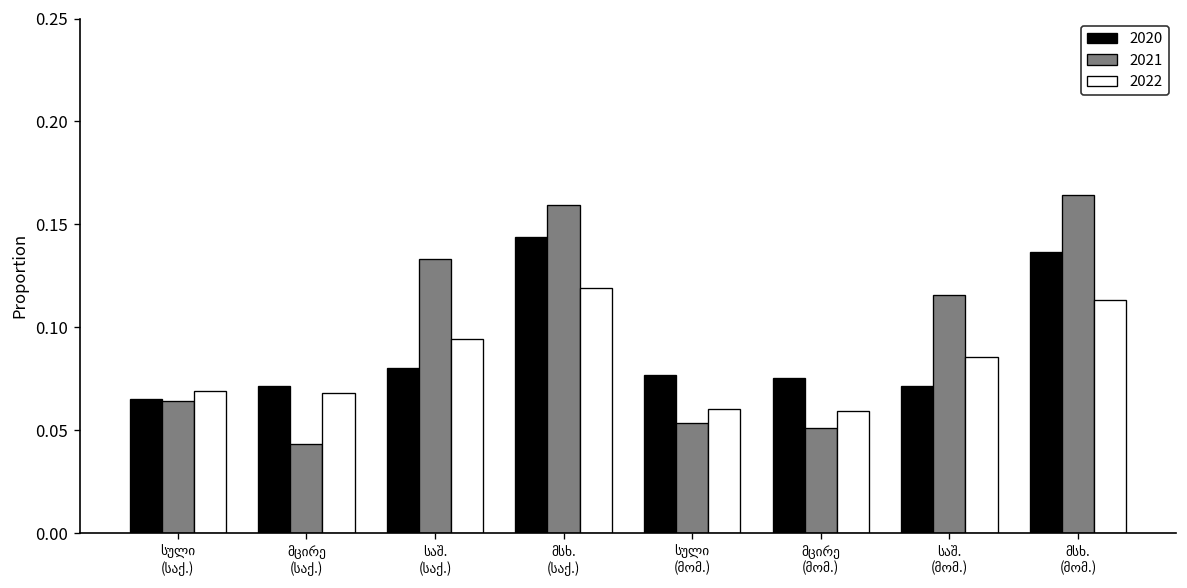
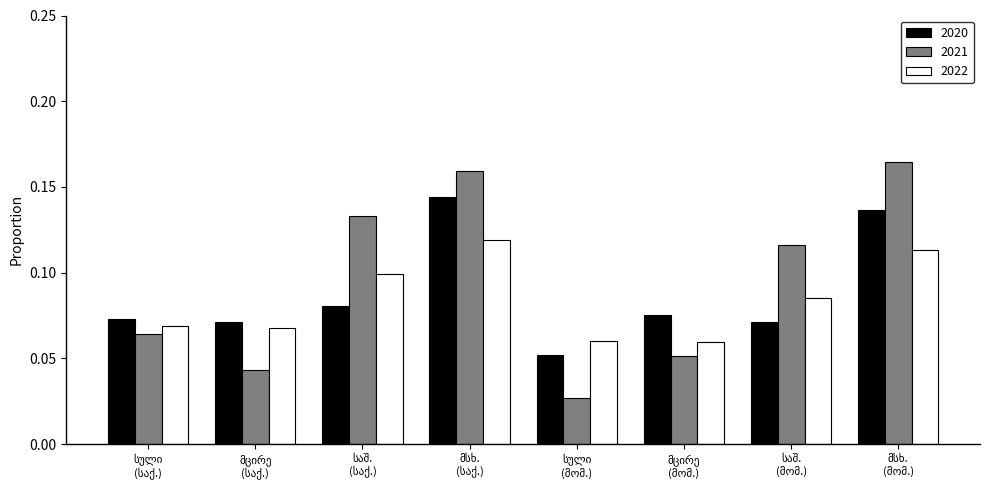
  {
    "2020": {
-     "სული (საქ.)": 0.065,
+     "სული (საქ.)": 0.073,
      "მცირე (საქ.)": 0.071,
      "საშ. (საქ.)": 0.080,
      "მსხ. (საქ.)": 0.144,
-     "სული (მომ.)": 0.077,
+     "სული (მომ.)": 0.052,
      "მცირე (მომ.)": 0.075,
      "საშ. (მომ.)": 0.071,
      "მსხ. (მომ.)": 0.137
    },
    "2021": {
      "სული (საქ.)": 0.064,
      "მცირე (საქ.)": 0.043,
      "საშ. (საქ.)": 0.133,
      "მსხ. (საქ.)": 0.160,
-     "სული (მომ.)": 0.054,
+     "სული (მომ.)": 0.027,
      "მცირე (მომ.)": 0.051,
      "საშ. (მომ.)": 0.116,
      "მსხ. (მომ.)": 0.164
    },
    "2022": {
      "სული (საქ.)": 0.069,
      "მცირე (საქ.)": 0.068,
-     "საშ. (საქ.)": 0.094,
+     "საშ. (საქ.)": 0.099,
      "მსხ. (საქ.)": 0.119,
      "სული (მომ.)": 0.060,
      "მცირე (მომ.)": 0.059,
      "საშ. (მომ.)": 0.085,
      "მსხ. (მომ.)": 0.113
    }
  }
